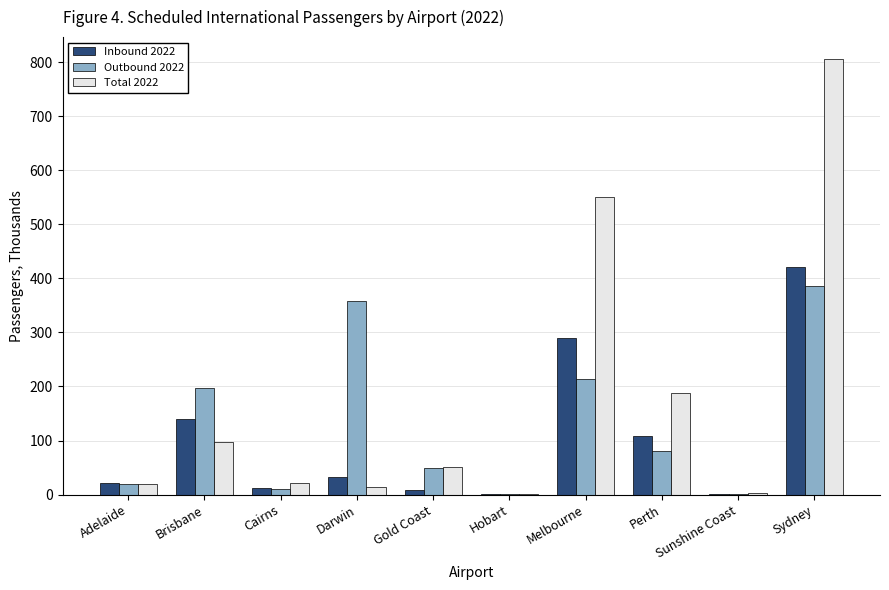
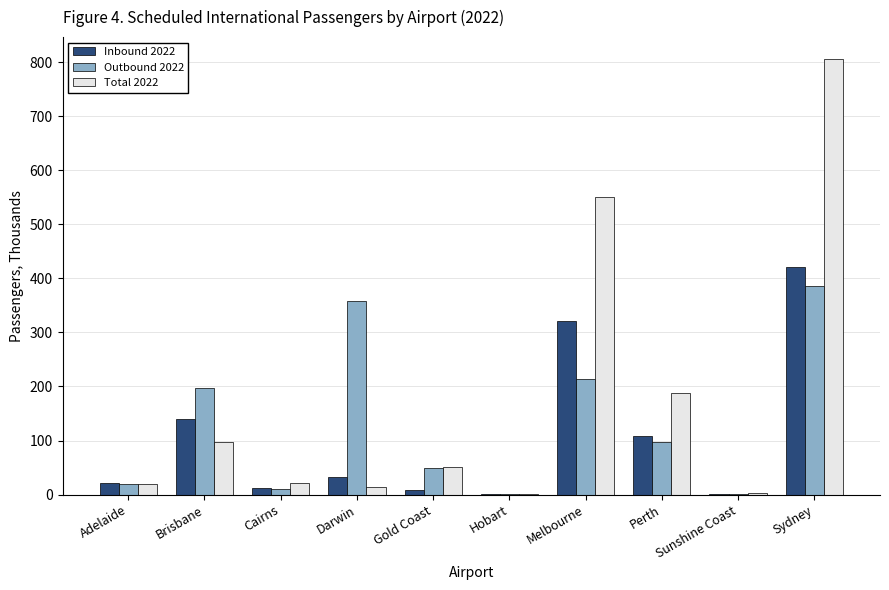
  {
    "Inbound 2022": {
      "Adelaide": 20,
      "Brisbane": 140,
      "Cairns": 10,
      "Darwin": 30,
      "Gold Coast": 10,
-     "Melbourne": 290,
+     "Melbourne": 320,
      "Perth": 110,
      "Sydney": 420
    },
    "Outbound 2022": {
      "Adelaide": 20,
      "Brisbane": 200,
      "Cairns": 10,
      "Darwin": 360,
      "Gold Coast": 50,
      "Melbourne": 210,
-     "Perth": 80,
+     "Perth": 100,
      "Sydney": 390
    },
    "Total 2022": {
      "Adelaide": 20,
      "Brisbane": 100,
      "Cairns": 20,
      "Darwin": 10,
      "Gold Coast": 50,
      "Melbourne": 550,
      "Perth": 190,
      "Sydney": 810
    }
  }
